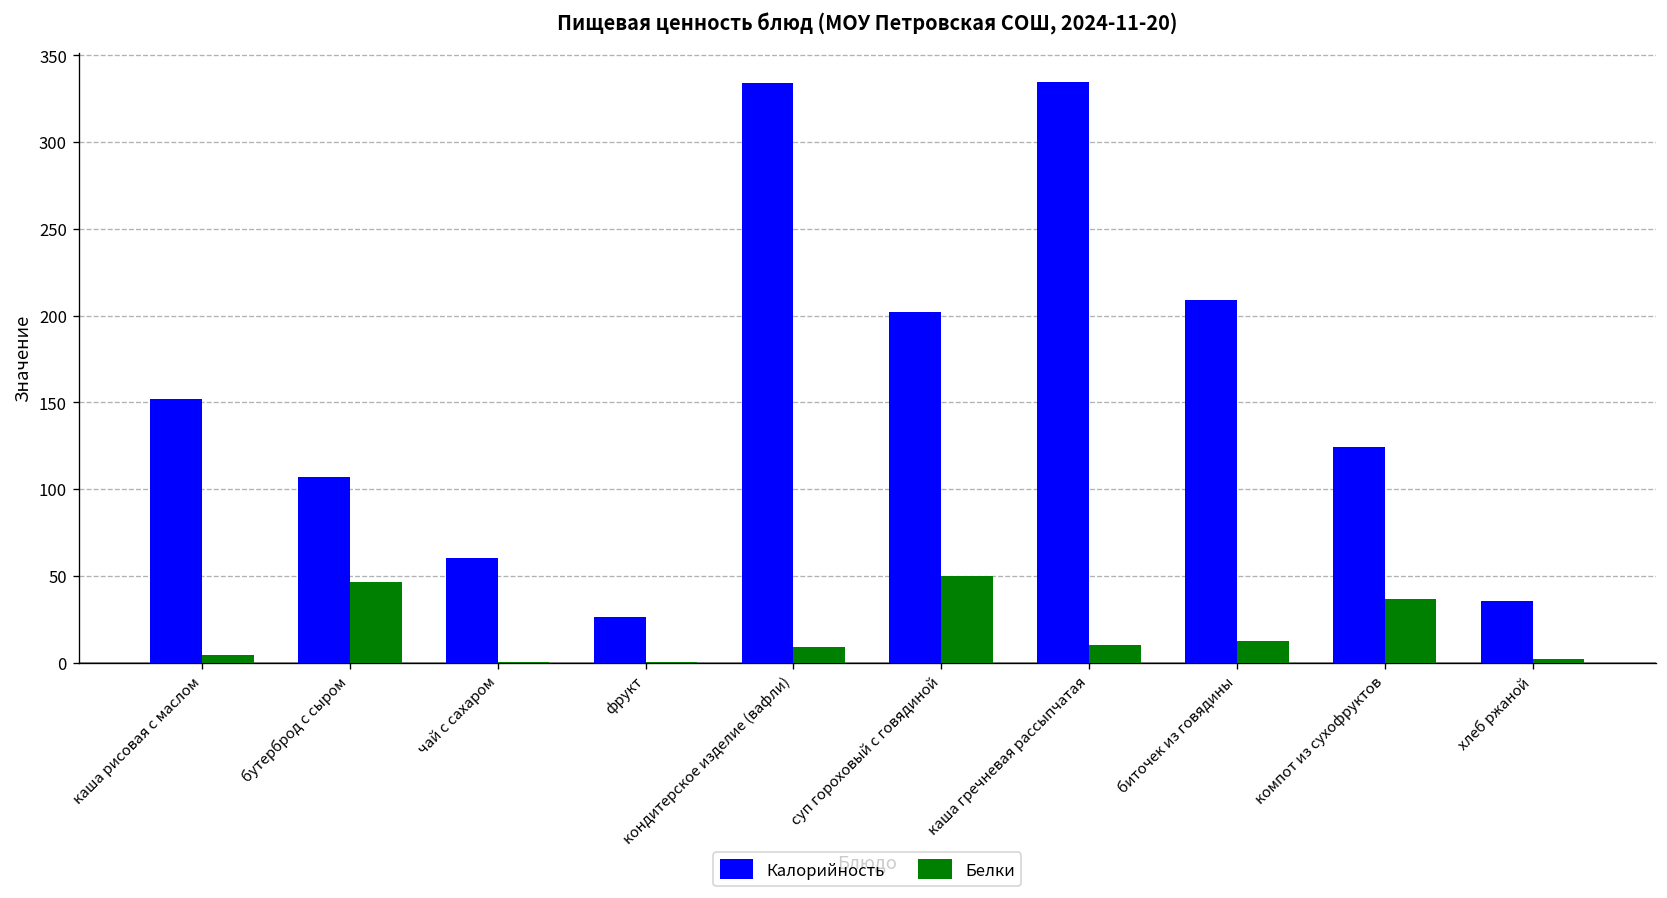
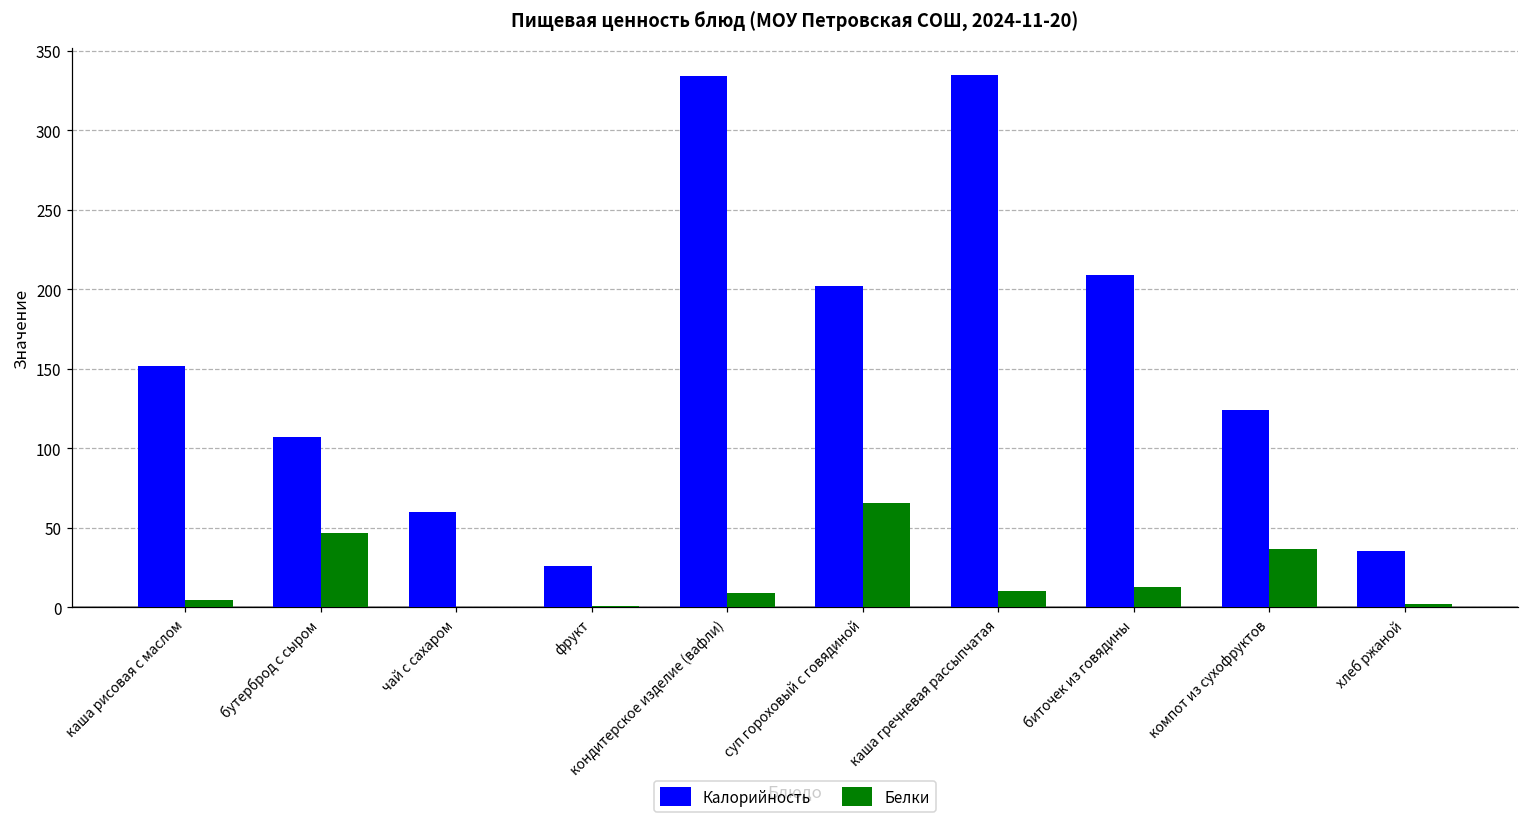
  {
    "Калорийность": {
      "каша рисовая с маслом": 152,
      "бутерброд с сыром": 107,
      "чай с сахаром": 60,
      "фрукт": 26,
      "кондитерское изделие (вафли)": 334,
      "суп гороховый с говядиной": 202,
      "каша гречневая рассыпчатая": 335,
      "биточек из говядины": 209,
      "компот из сухофруктов": 124,
      "хлеб ржаной": 35
    },
    "Белки": {
      "каша рисовая с маслом": 5,
      "бутерброд с сыром": 47,
      "кондитерское изделие (вафли)": 9,
-     "суп гороховый с говядиной": 50,
+     "суп гороховый с говядиной": 66,
      "каша гречневая рассыпчатая": 10,
      "биточек из говядины": 13,
      "компот из сухофруктов": 37,
      "хлеб ржаной": 2
    }
  }
